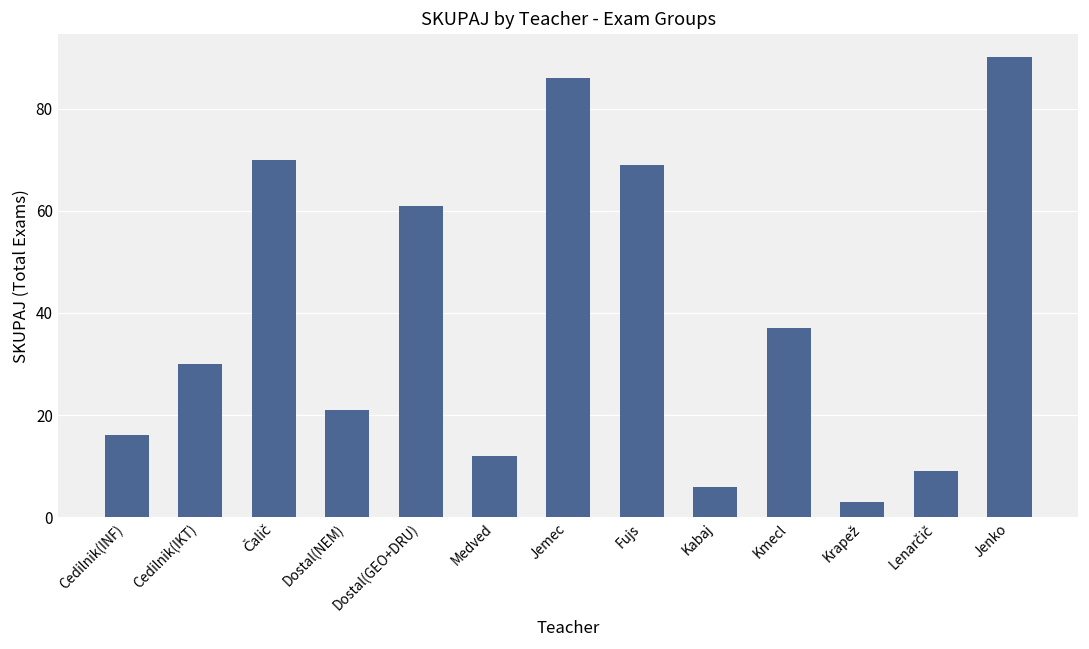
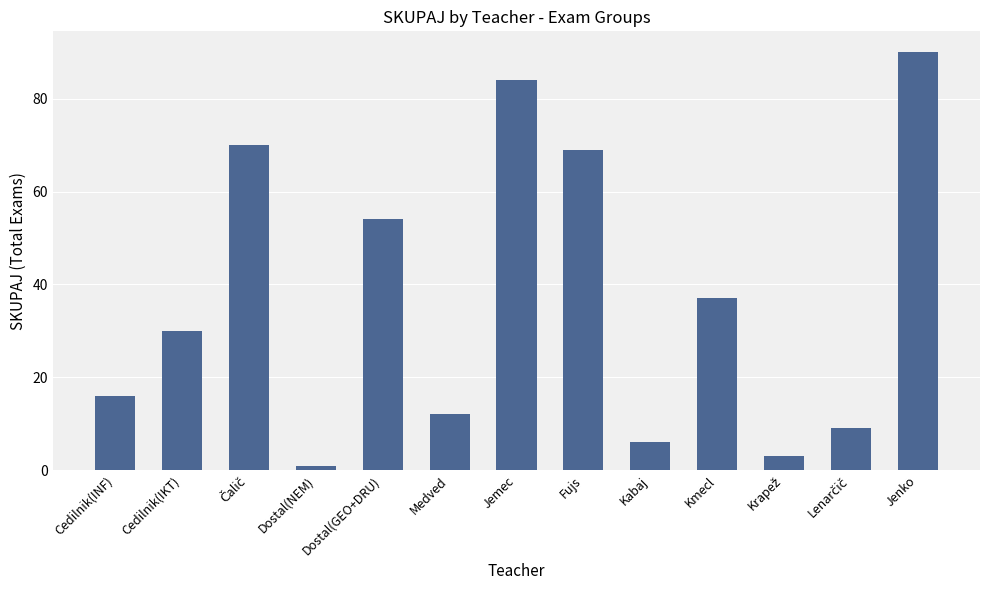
  {
    "Cedilnik(INF)": 16,
    "Cedilnik(IKT)": 30,
    "Čalič": 70,
-   "Dostal(NEM)": 21,
-   "Dostal(GEO+DRU)": 61,
+   "Dostal(NEM)": 1,
+   "Dostal(GEO+DRU)": 54,
    "Medved": 12,
-   "Jemec": 86,
+   "Jemec": 84,
    "Fujs": 69,
    "Kabaj": 6,
    "Kmecl": 37,
    "Krapež": 3,
    "Lenarčič": 9,
    "Jenko": 90
  }
